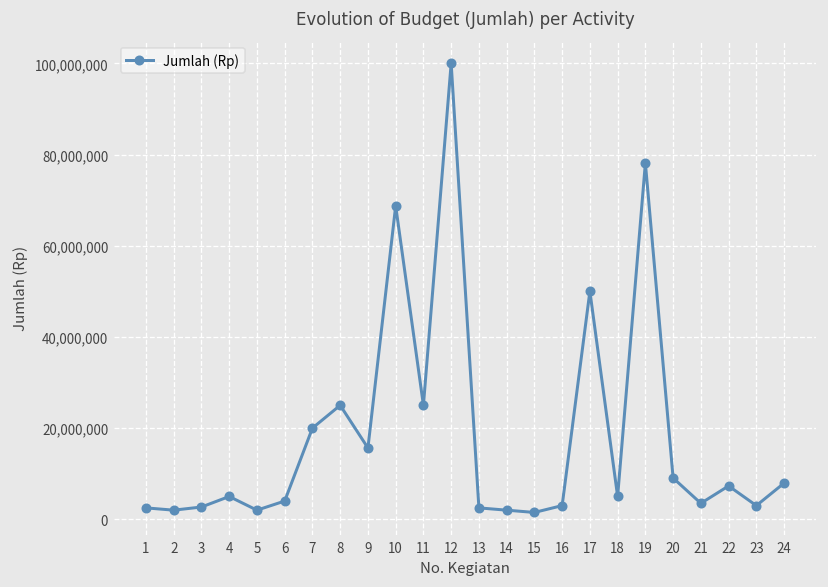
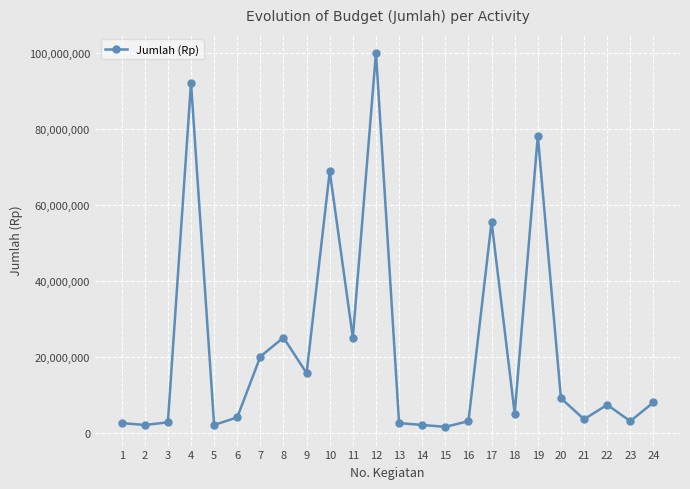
  {
    "1": "3,000,000",
    "2": "2,000,000",
    "3": "3,000,000",
-   "4": "5,000,000",
+   "4": "92,000,000",
    "5": "2,000,000",
    "6": "4,000,000",
    "7": "20,000,000",
    "8": "25,000,000",
    "9": "16,000,000",
    "10": "69,000,000",
    "11": "25,000,000",
    "12": "100,000,000",
    "13": "3,000,000",
    "14": "2,000,000",
    "15": "2,000,000",
    "16": "3,000,000",
-   "17": "50,000,000",
+   "17": "55,000,000",
    "18": "5,000,000",
    "19": "78,000,000",
    "20": "9,000,000",
    "21": "4,000,000",
    "22": "7,000,000",
    "23": "3,000,000",
    "24": "8,000,000"
  }
